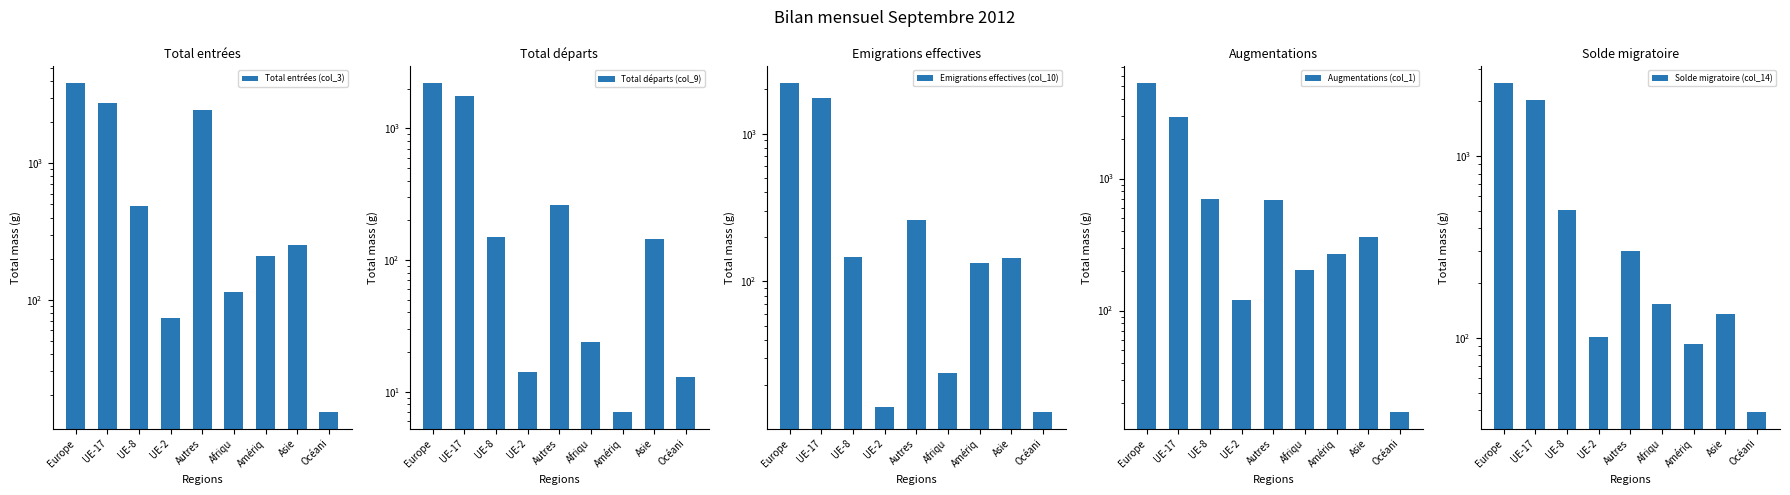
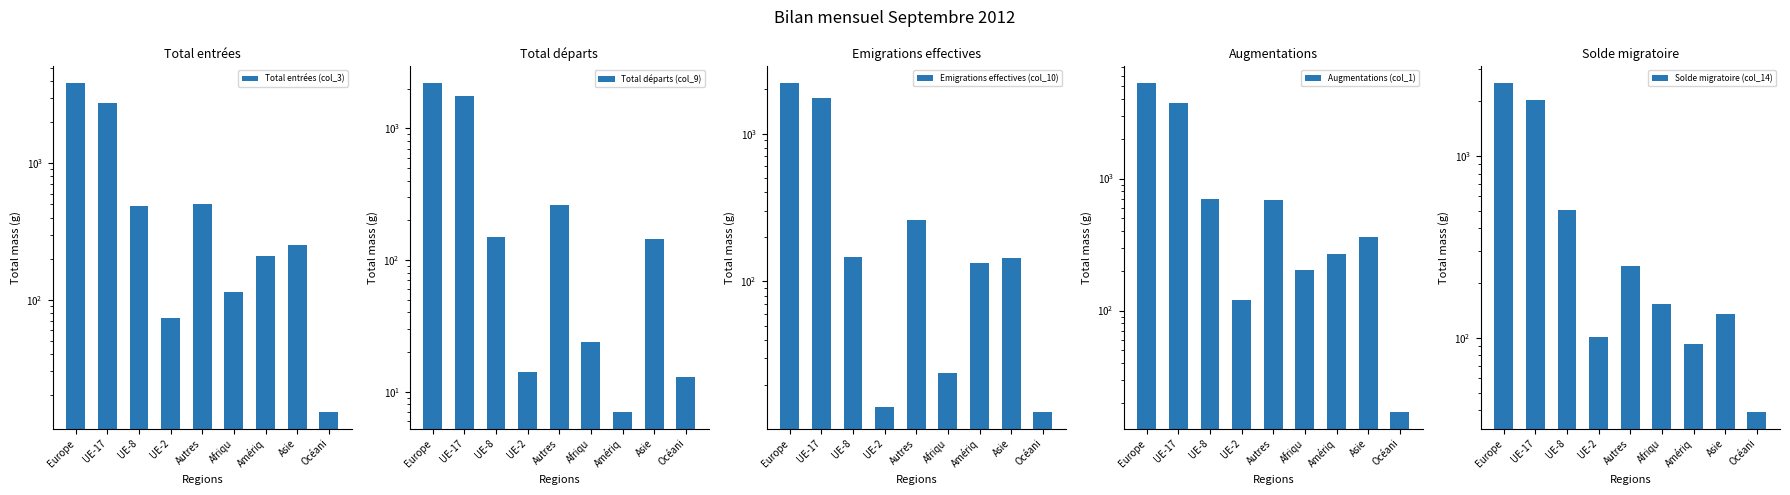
  {
    "Total entrées": {
      "Europe": 3900,
      "UE-17": 2800,
      "UE-8": 490,
      "UE-2": 70,
-     "Autres": 2500,
+     "Autres": 500,
      "Afriqu": 110,
      "Amériq": 210,
      "Asie": 250,
      "Océani": 15
    },
    "Total départs": {
      "Europe": 2200,
      "UE-17": 1800,
      "UE-8": 150,
      "UE-2": 14,
      "Autres": 260,
      "Afriqu": 24,
      "Amériq": 7,
      "Asie": 140,
      "Océani": 13
    },
    "Emigrations effectives": {
      "Europe": 2200,
      "UE-17": 1700,
      "UE-8": 150,
      "UE-2": 14,
      "Autres": 260,
      "Afriqu": 24,
      "Amériq": 130,
      "Asie": 140,
      "Océani": 13
    },
    "Augmentations": {
      "Europe": 5300,
-     "UE-17": 2900,
+     "UE-17": 3700,
      "UE-8": 700,
      "UE-2": 120,
      "Autres": 700,
      "Afriqu": 200,
      "Amériq": 270,
      "Asie": 360,
      "Océani": 17
    },
    "Solde migratoire": {
      "Europe": 2500,
      "UE-17": 2000,
      "UE-8": 500,
      "UE-2": 100,
-     "Autres": 300,
+     "Autres": 250,
      "Afriqu": 150,
      "Amériq": 90,
      "Asie": 140,
      "Océani": 39
    }
  }
